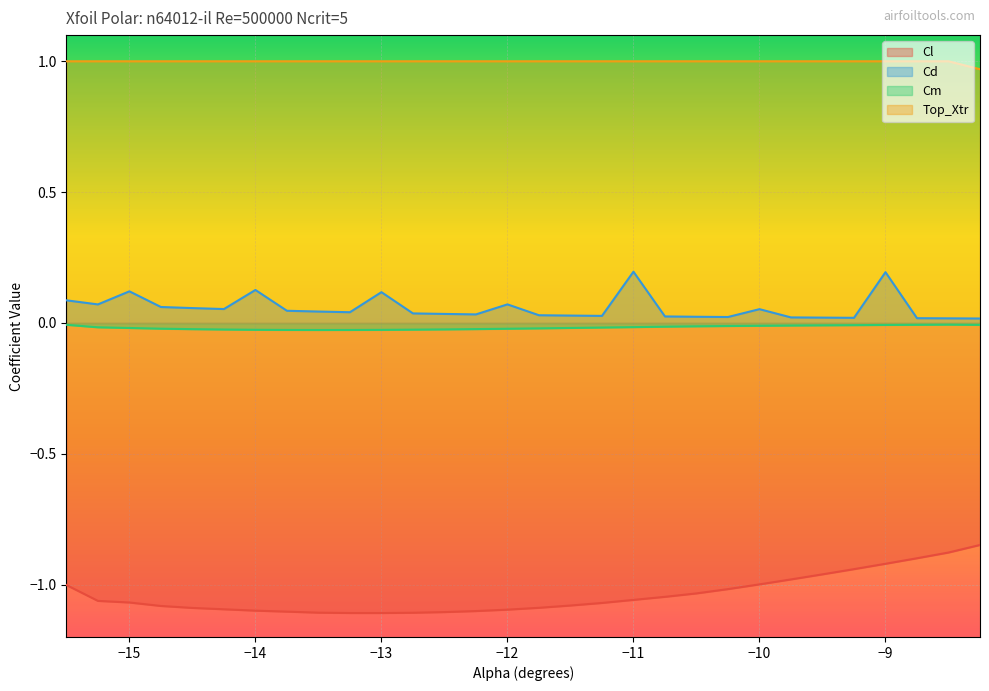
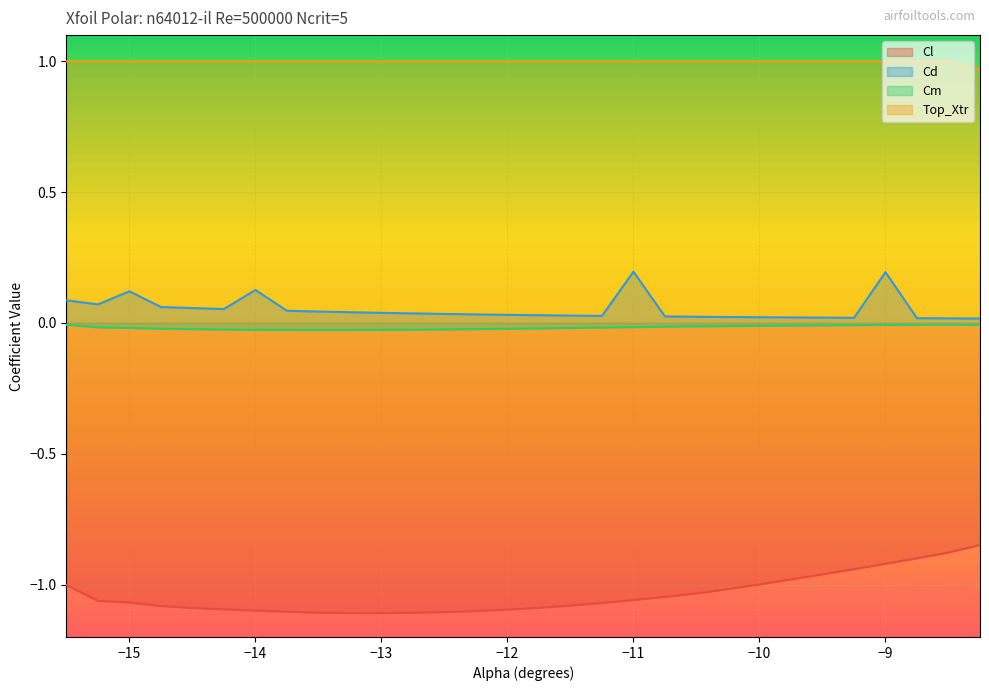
  {
    "Cd": {
      "−15": 0.12,
      "−14": 0.13,
-     "−13": 0.12,
-     "−12": 0.07,
+     "−13": 0.04,
+     "−12": 0.03,
      "−11": 0.20,
-     "−10": 0.05,
+     "−10": 0.02,
      "−9": 0.19
    },
    "Top_Xtr": {
      "−15": 1.00,
      "−14": 1.00,
      "−13": 1.00,
      "−12": 1.00,
      "−11": 1.00,
      "−10": 1.00
    }
  }
